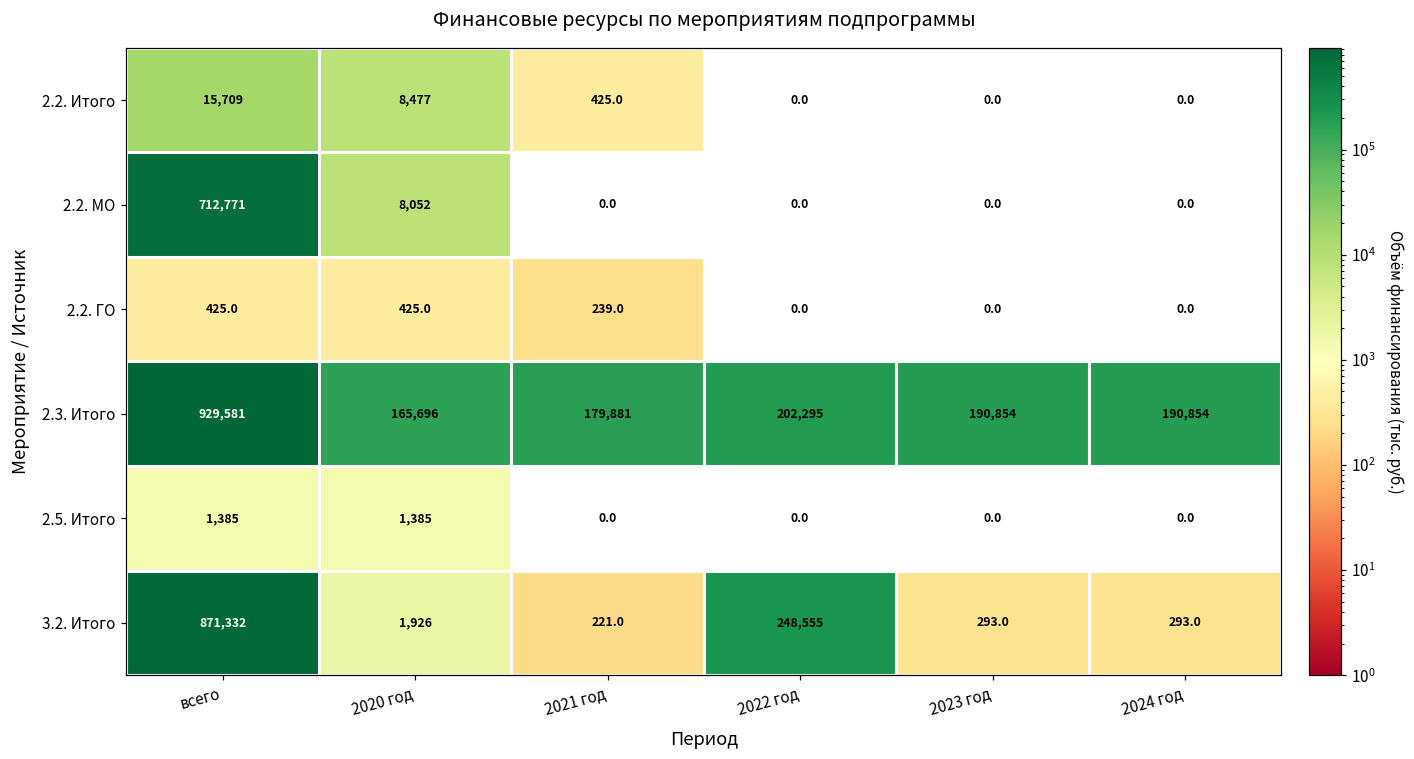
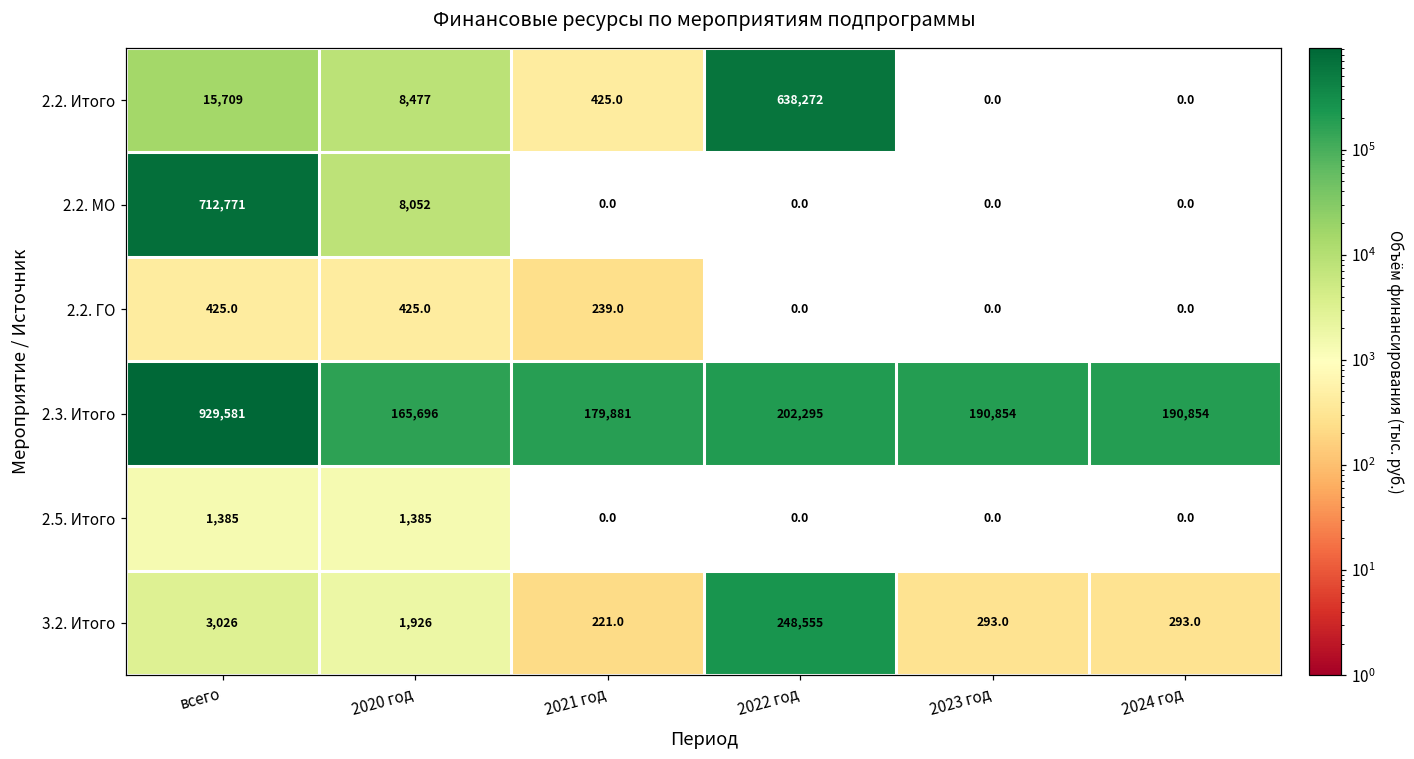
  {
    "2.2. Итого": {
      "всего": "15,709",
      "2020 год": "8,477",
      "2021 год": "425.0",
-     "2022 год": "0.0",
+     "2022 год": "638,272",
      "2023 год": "0.0",
      "2024 год": "0.0"
    },
    "2.2. МО": {
      "всего": "712,771",
      "2020 год": "8,052",
      "2021 год": "0.0",
      "2022 год": "0.0",
      "2023 год": "0.0",
      "2024 год": "0.0"
    },
    "2.2. ГО": {
      "всего": "425.0",
      "2020 год": "425.0",
      "2021 год": "239.0",
      "2022 год": "0.0",
      "2023 год": "0.0",
      "2024 год": "0.0"
    },
    "2.3. Итого": {
      "всего": "929,581",
      "2020 год": "165,696",
      "2021 год": "179,881",
      "2022 год": "202,295",
      "2023 год": "190,854",
      "2024 год": "190,854"
    },
    "2.5. Итого": {
      "всего": "1,385",
      "2020 год": "1,385",
      "2021 год": "0.0",
      "2022 год": "0.0",
      "2023 год": "0.0",
      "2024 год": "0.0"
    },
    "3.2. Итого": {
-     "всего": "871,332",
+     "всего": "3,026",
      "2020 год": "1,926",
      "2021 год": "221.0",
      "2022 год": "248,555",
      "2023 год": "293.0",
      "2024 год": "293.0"
    }
  }
